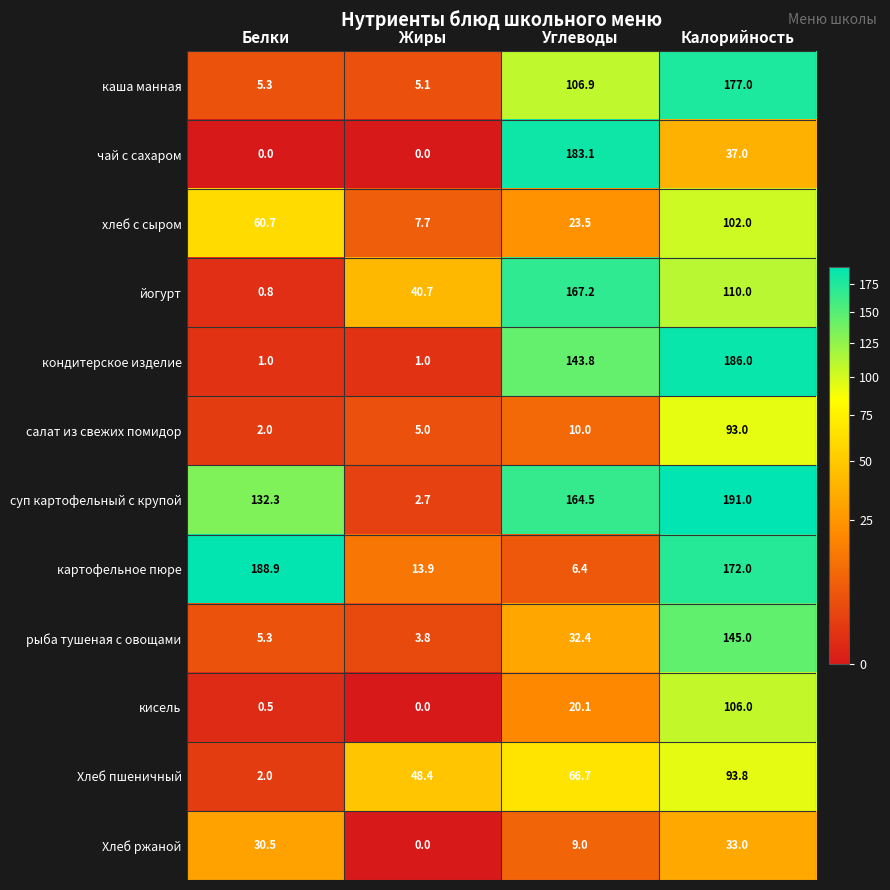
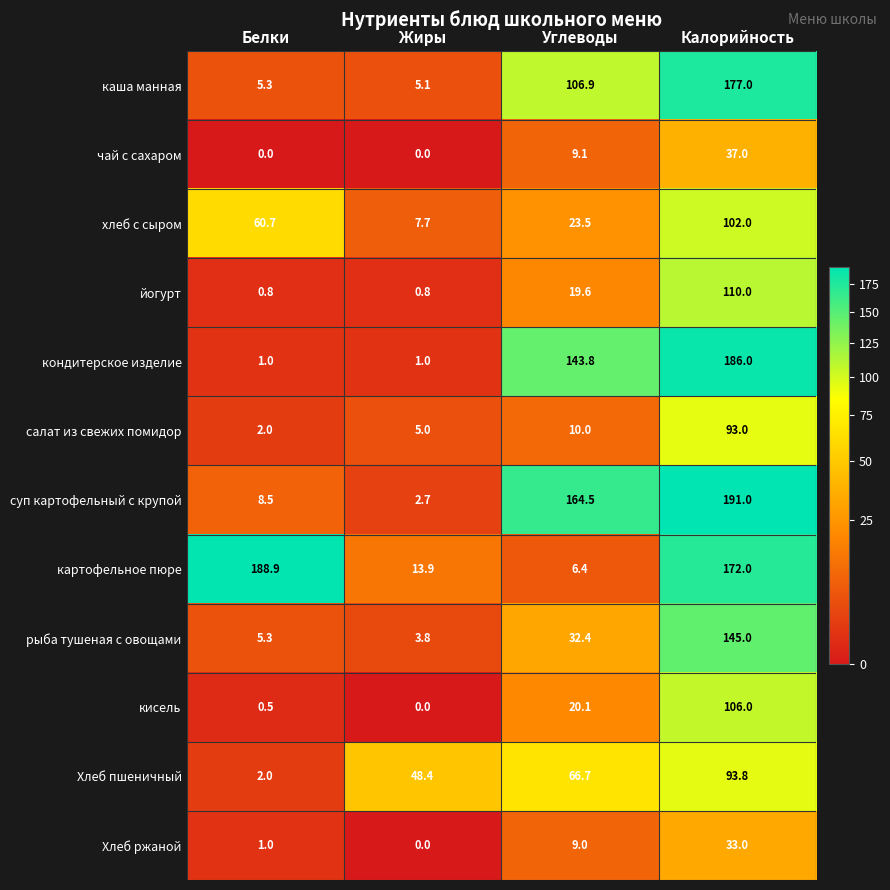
  {
    "каша манная": {
      "Белки": 5.3,
      "Жиры": 5.1,
      "Углеводы": 106.9,
      "Калорийность": 177.0
    },
    "чай с сахаром": {
      "Белки": 0.0,
      "Жиры": 0.0,
-     "Углеводы": 183.1,
+     "Углеводы": 9.1,
      "Калорийность": 37.0
    },
    "хлеб с сыром": {
      "Белки": 60.7,
      "Жиры": 7.7,
      "Углеводы": 23.5,
      "Калорийность": 102.0
    },
    "йогурт": {
      "Белки": 0.8,
-     "Жиры": 40.7,
-     "Углеводы": 167.2,
+     "Жиры": 0.8,
+     "Углеводы": 19.6,
      "Калорийность": 110.0
    },
    "кондитерское изделие": {
      "Белки": 1.0,
      "Жиры": 1.0,
      "Углеводы": 143.8,
      "Калорийность": 186.0
    },
    "салат из свежих помидор": {
      "Белки": 2.0,
      "Жиры": 5.0,
      "Углеводы": 10.0,
      "Калорийность": 93.0
    },
    "суп картофельный с крупой": {
-     "Белки": 132.3,
+     "Белки": 8.5,
      "Жиры": 2.7,
      "Углеводы": 164.5,
      "Калорийность": 191.0
    },
    "картофельное пюре": {
      "Белки": 188.9,
      "Жиры": 13.9,
      "Углеводы": 6.4,
      "Калорийность": 172.0
    },
    "рыба тушеная с овощами": {
      "Белки": 5.3,
      "Жиры": 3.8,
      "Углеводы": 32.4,
      "Калорийность": 145.0
    },
    "кисель": {
      "Белки": 0.5,
      "Жиры": 0.0,
      "Углеводы": 20.1,
      "Калорийность": 106.0
    },
    "Хлеб пшеничный": {
      "Белки": 2.0,
      "Жиры": 48.4,
      "Углеводы": 66.7,
      "Калорийность": 93.8
    },
    "Хлеб ржаной": {
-     "Белки": 30.5,
+     "Белки": 1.0,
      "Жиры": 0.0,
      "Углеводы": 9.0,
      "Калорийность": 33.0
    }
  }
